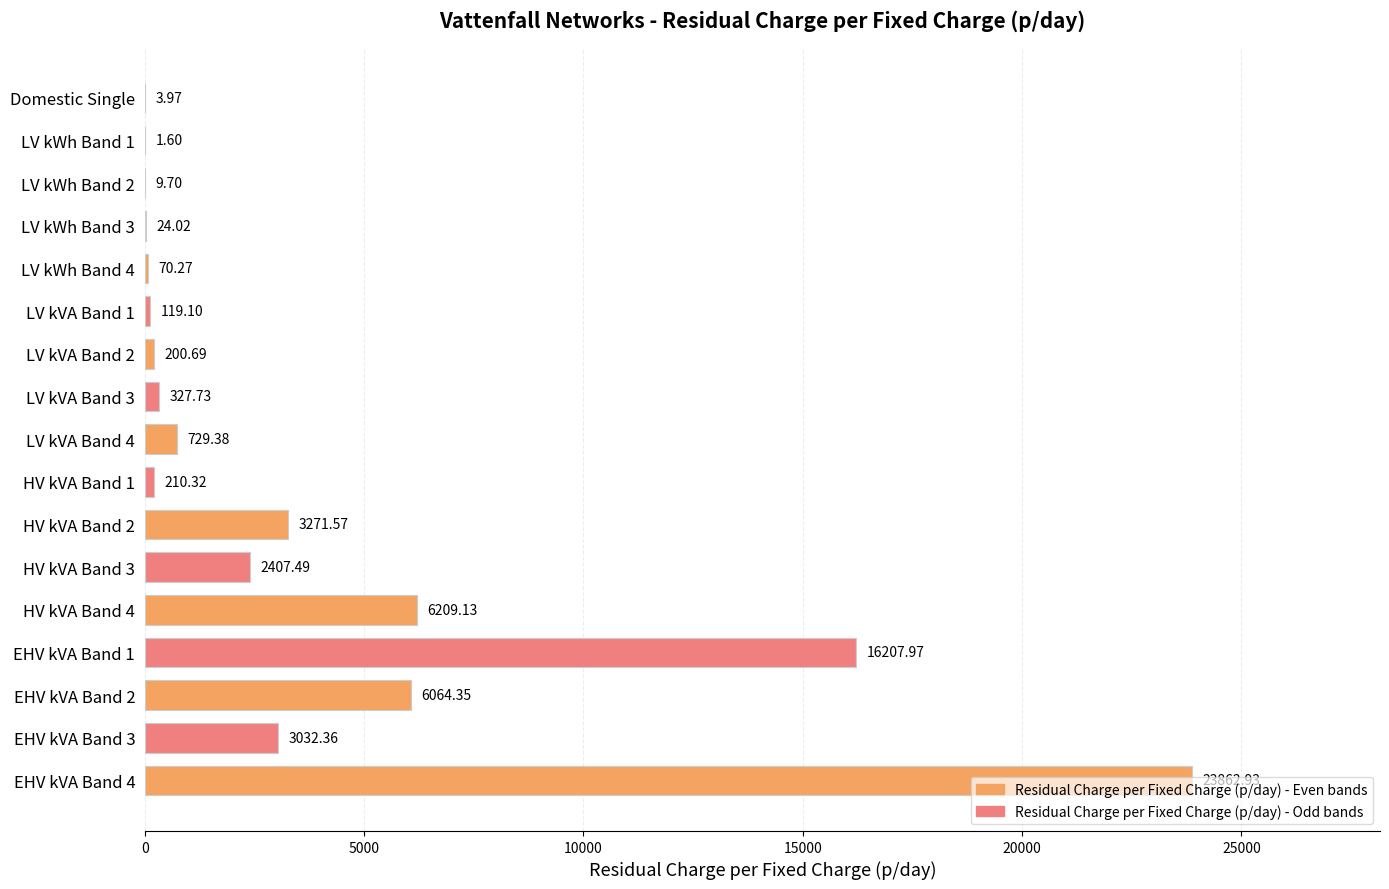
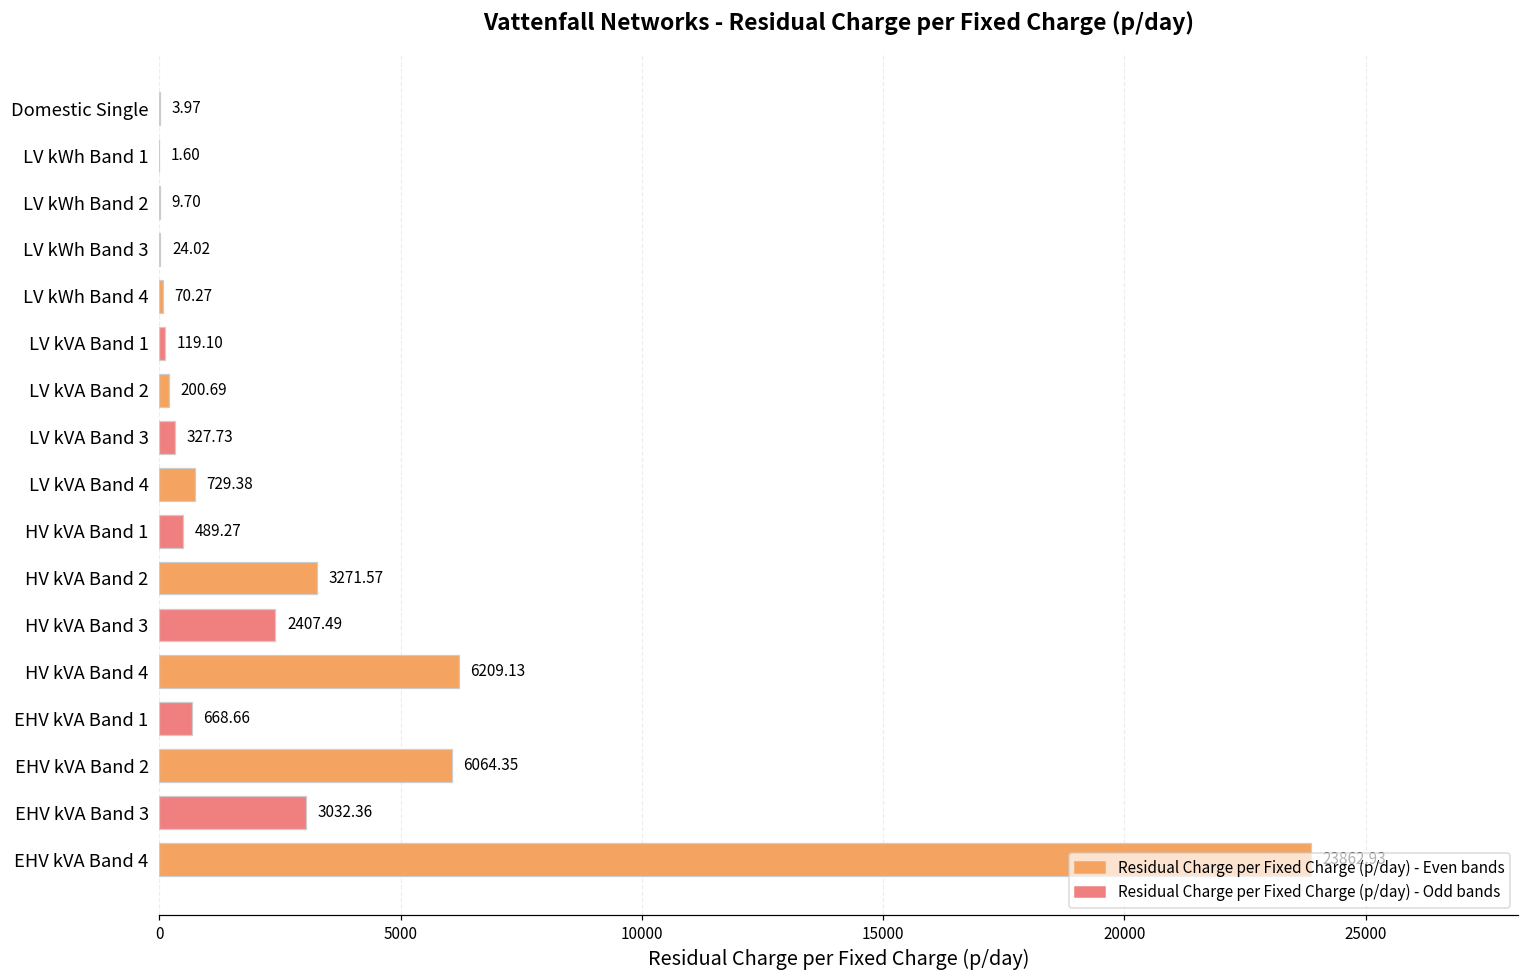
  {
    "Domestic Single": 3.97,
    "LV kWh Band 1": 1.60,
    "LV kWh Band 2": 9.70,
    "LV kWh Band 3": 24.02,
    "LV kWh Band 4": 70.27,
    "LV kVA Band 1": 119.10,
    "LV kVA Band 2": 200.69,
    "LV kVA Band 3": 327.73,
    "LV kVA Band 4": 729.38,
-   "HV kVA Band 1": 210.32,
+   "HV kVA Band 1": 489.27,
    "HV kVA Band 2": 3271.57,
    "HV kVA Band 3": 2407.49,
    "HV kVA Band 4": 6209.13,
-   "EHV kVA Band 1": 16207.97,
+   "EHV kVA Band 1": 668.66,
    "EHV kVA Band 2": 6064.35,
    "EHV kVA Band 3": 3032.36
  }
